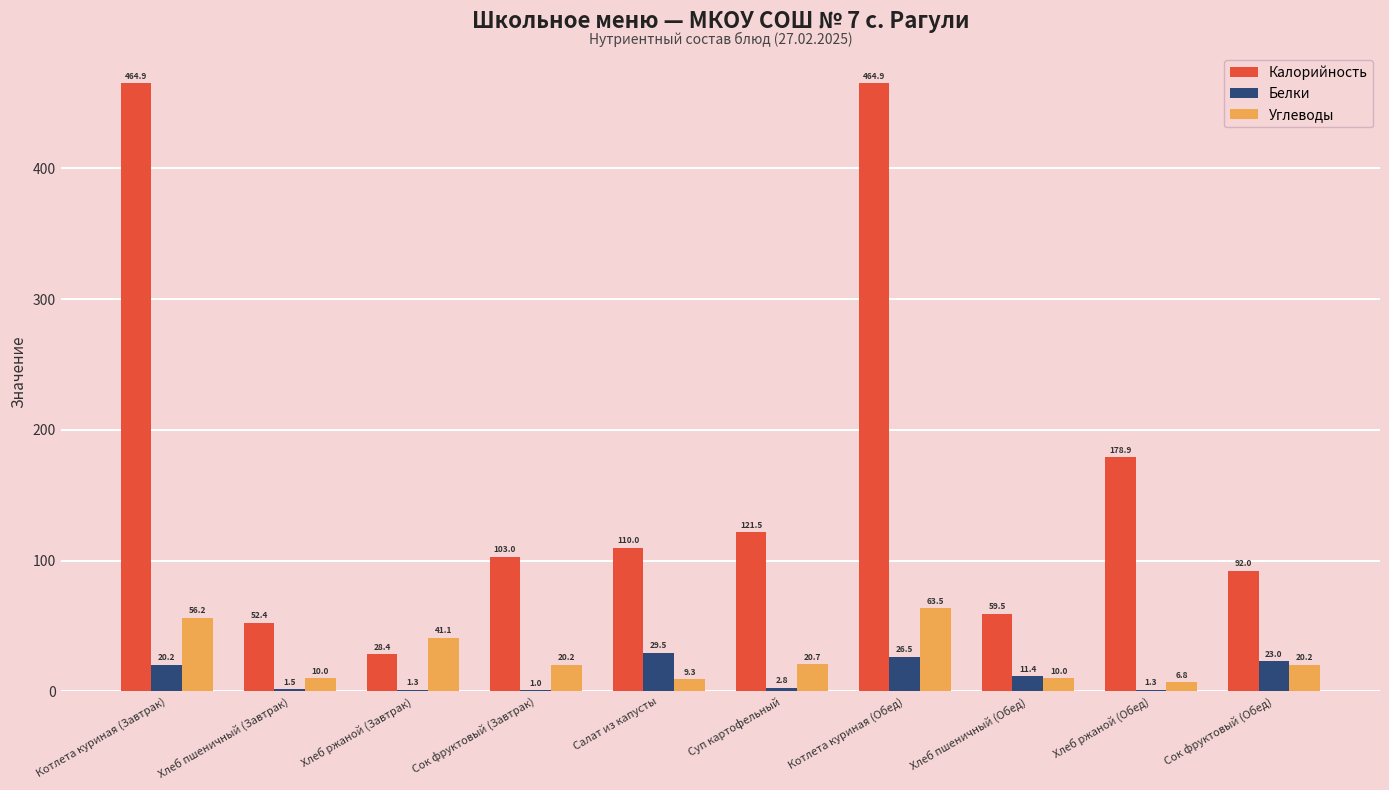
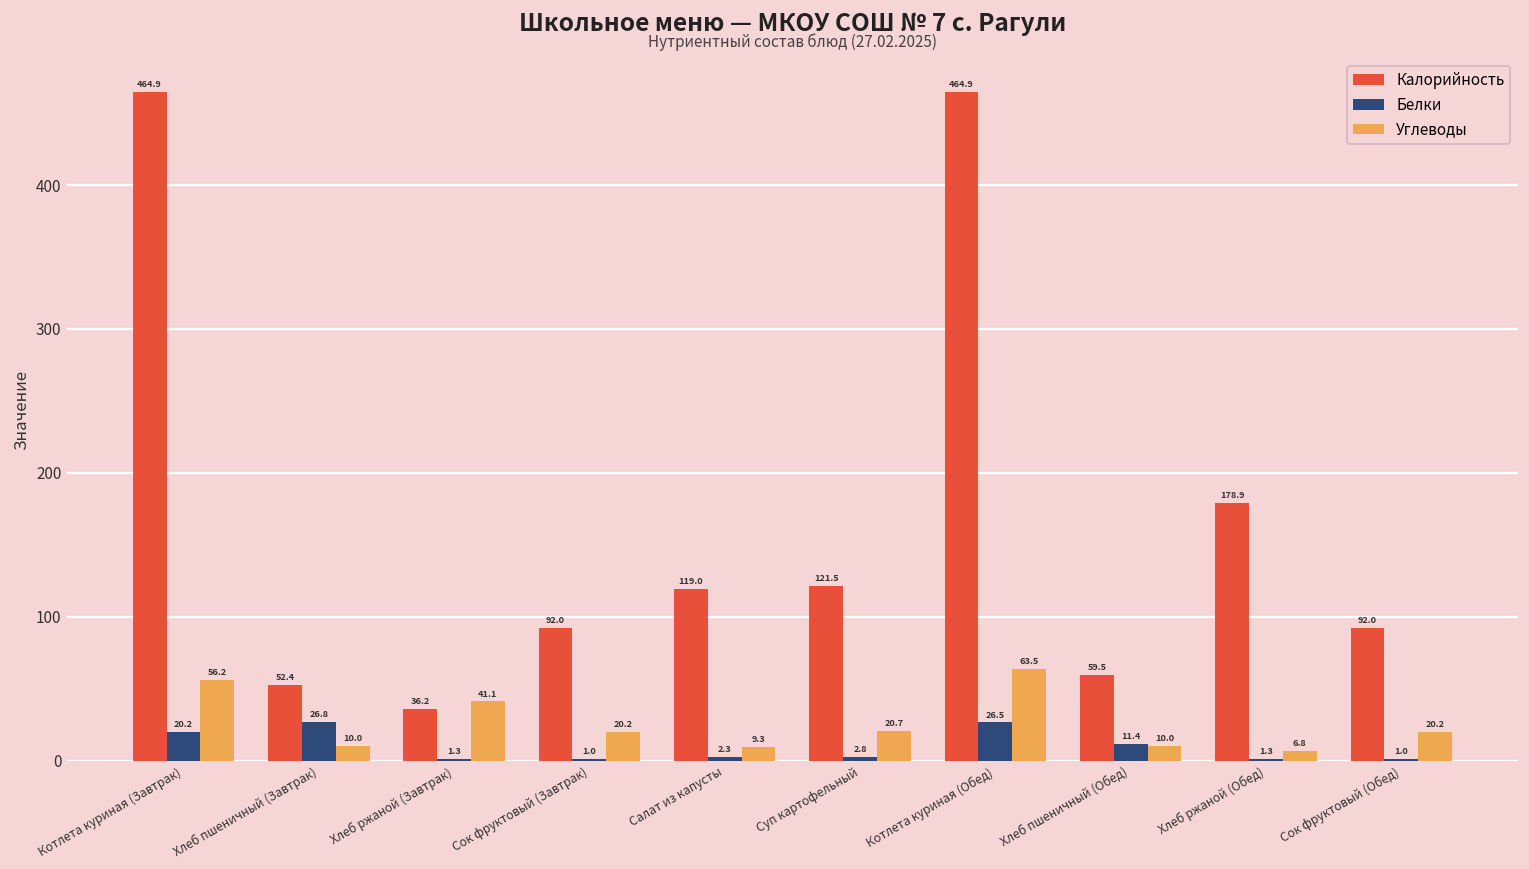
  {
    "Калорийность": {
      "Котлета куриная (Завтрак)": 464.9,
      "Хлеб пшеничный (Завтрак)": 52.4,
-     "Хлеб ржаной (Завтрак)": 28.4,
-     "Сок фруктовый (Завтрак)": 103.0,
-     "Салат из капусты": 110.0,
+     "Хлеб ржаной (Завтрак)": 36.2,
+     "Сок фруктовый (Завтрак)": 92.0,
+     "Салат из капусты": 119.0,
      "Суп картофельный": 121.5,
      "Котлета куриная (Обед)": 464.9,
      "Хлеб пшеничный (Обед)": 59.5,
      "Хлеб ржаной (Обед)": 178.9,
      "Сок фруктовый (Обед)": 92.0
    },
    "Белки": {
      "Котлета куриная (Завтрак)": 20.2,
-     "Хлеб пшеничный (Завтрак)": 1.5,
+     "Хлеб пшеничный (Завтрак)": 26.8,
      "Хлеб ржаной (Завтрак)": 1.3,
      "Сок фруктовый (Завтрак)": 1.0,
-     "Салат из капусты": 29.5,
+     "Салат из капусты": 2.3,
      "Суп картофельный": 2.8,
      "Котлета куриная (Обед)": 26.5,
      "Хлеб пшеничный (Обед)": 11.4,
      "Хлеб ржаной (Обед)": 1.3,
-     "Сок фруктовый (Обед)": 23.0
+     "Сок фруктовый (Обед)": 1.0
    },
    "Углеводы": {
      "Котлета куриная (Завтрак)": 56.2,
      "Хлеб пшеничный (Завтрак)": 10.0,
      "Хлеб ржаной (Завтрак)": 41.1,
      "Сок фруктовый (Завтрак)": 20.2,
      "Салат из капусты": 9.3,
      "Суп картофельный": 20.7,
      "Котлета куриная (Обед)": 63.5,
      "Хлеб пшеничный (Обед)": 10.0,
      "Хлеб ржаной (Обед)": 6.8,
      "Сок фруктовый (Обед)": 20.2
    }
  }
